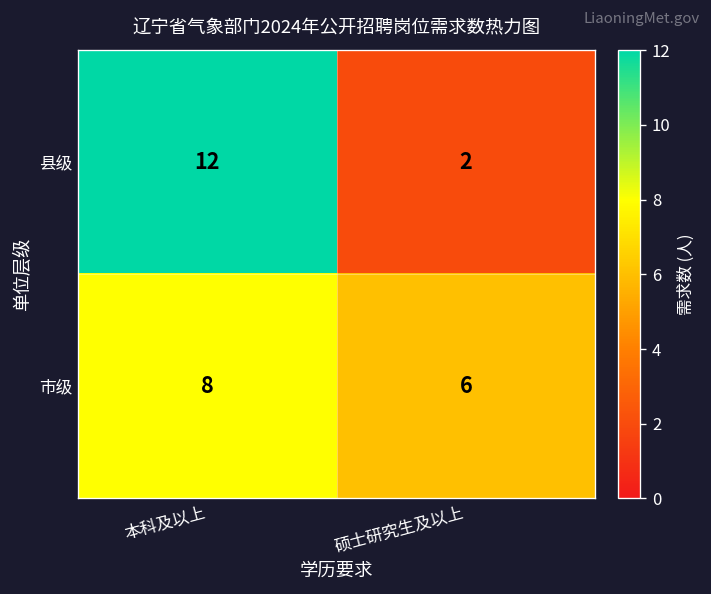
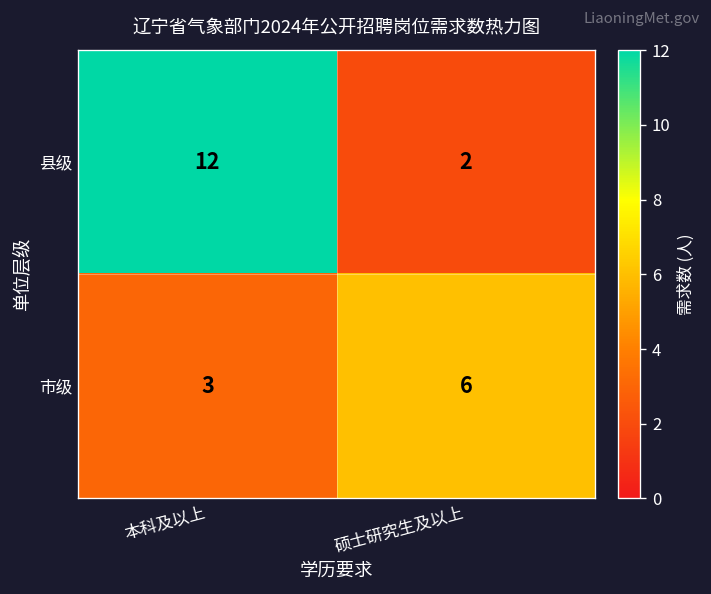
  {
    "县级": {
      "本科及以上": 12,
      "硕士研究生及以上": 2
    },
    "市级": {
-     "本科及以上": 8,
+     "本科及以上": 3,
      "硕士研究生及以上": 6
    }
  }
